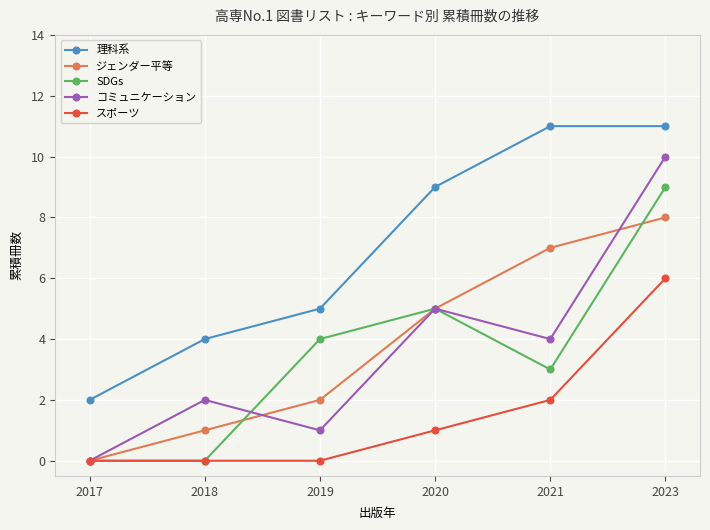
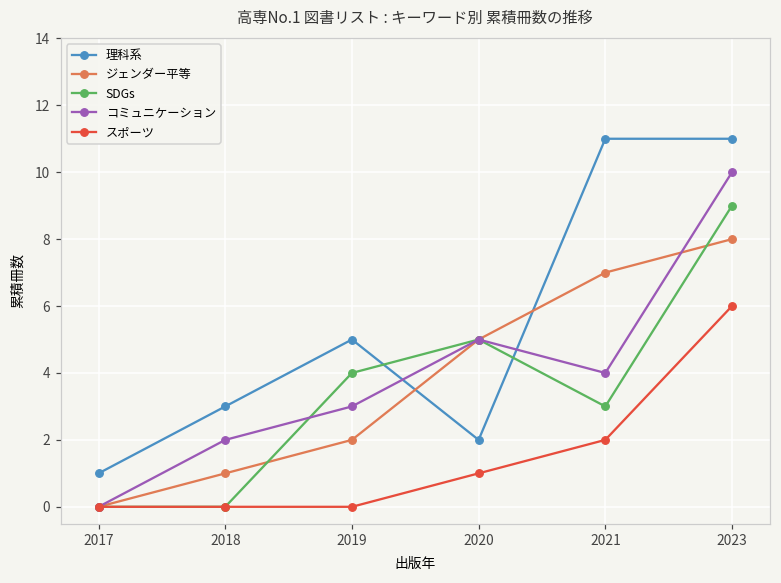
  {
    "理科系": {
-     "2017": 2,
-     "2018": 4,
+     "2017": 1,
+     "2018": 3,
      "2019": 5,
-     "2020": 9,
+     "2020": 2,
      "2021": 11,
      "2023": 11
    },
    "SDGs": {
      "2019": 4,
      "2021": 3,
      "2023": 9
    },
    "コミュニケーション": {
      "2018": 2,
-     "2019": 1,
+     "2019": 3,
      "2021": 4,
      "2023": 10
    }
  }
